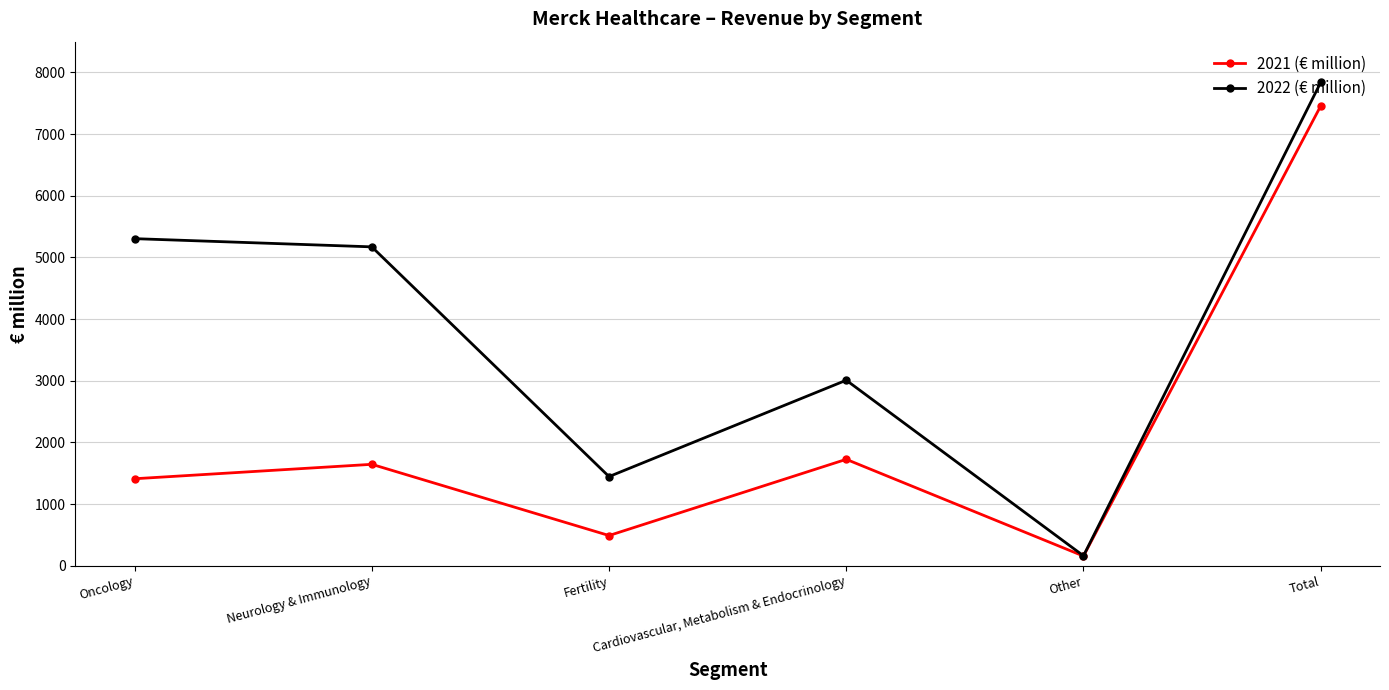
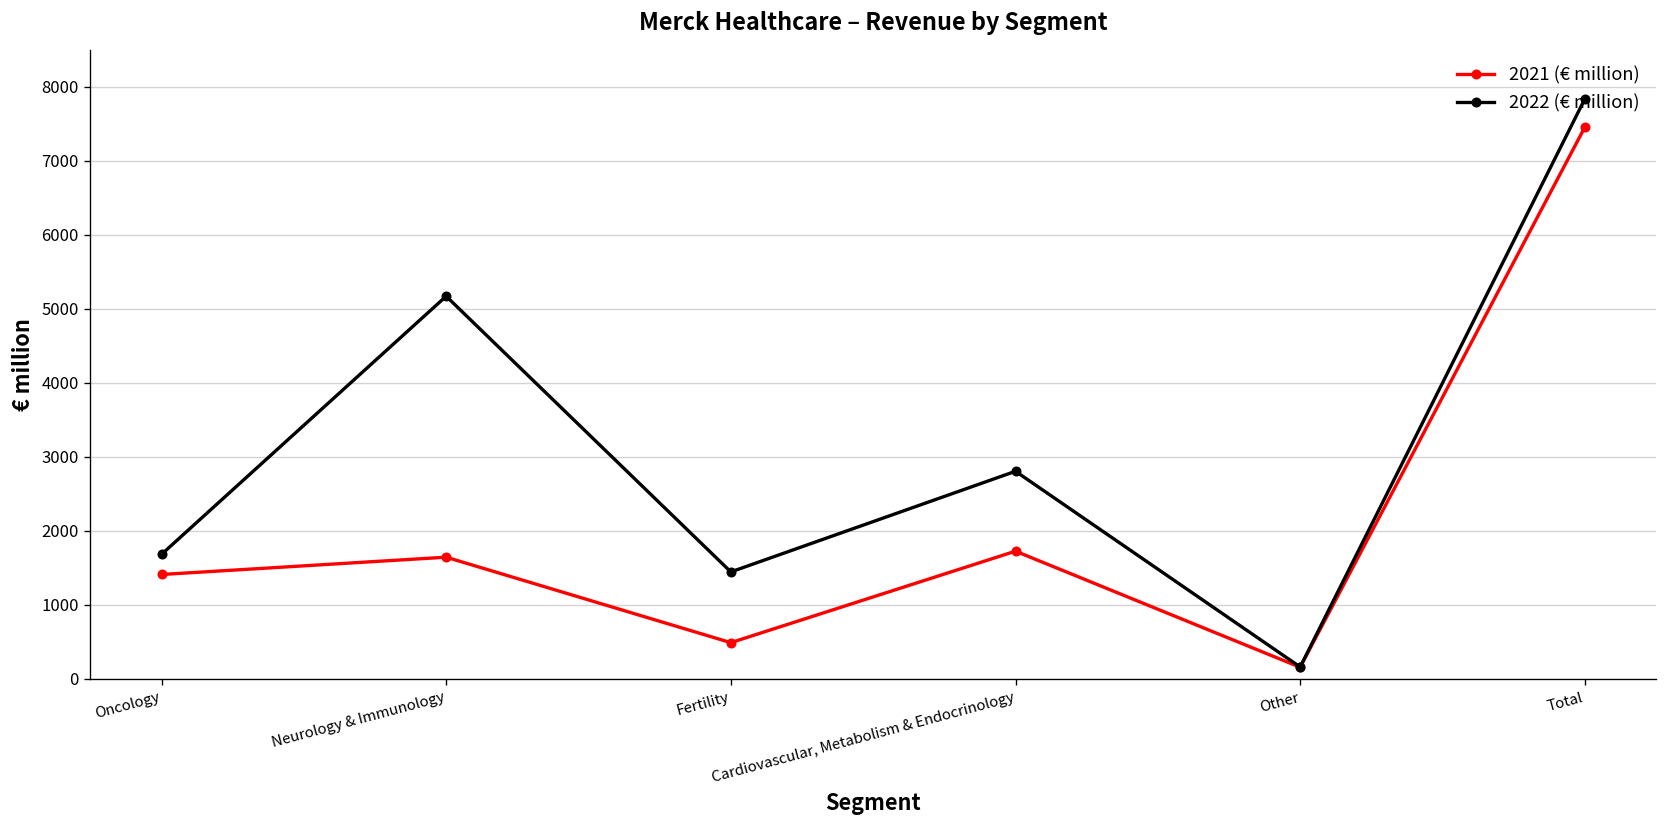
  {
    "2021 (€ million)": {
      "Oncology": 1400,
      "Neurology & Immunology": 1600,
      "Fertility": 500,
      "Cardiovascular, Metabolism & Endocrinology": 1700,
      "Total": 7500
    },
    "2022 (€ million)": {
-     "Oncology": 5300,
+     "Oncology": 1700,
      "Neurology & Immunology": 5200,
      "Fertility": 1400,
-     "Cardiovascular, Metabolism & Endocrinology": 3000,
+     "Cardiovascular, Metabolism & Endocrinology": 2800,
      "Total": 7800
    }
  }
